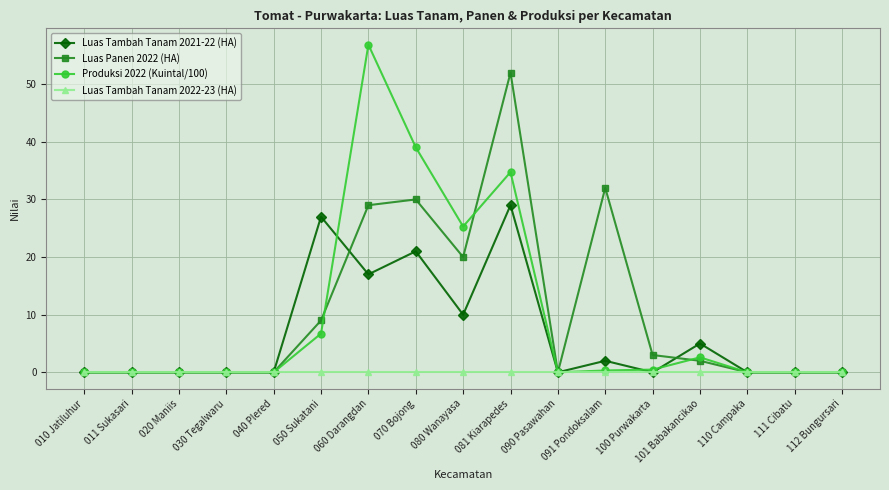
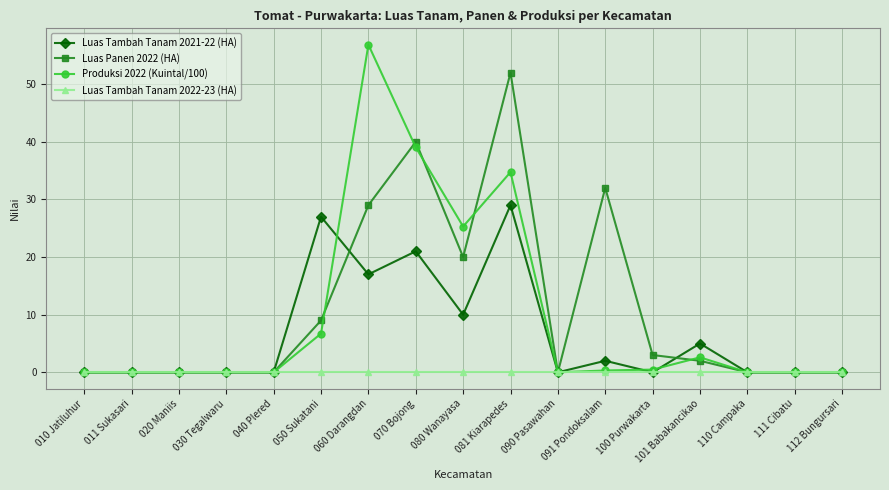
  {
    "Luas Tambah Tanam 2021-22 (HA)": {
      "050 Sukatani": 27,
      "060 Darangdan": 17,
      "070 Bojong": 21,
      "080 Wanayasa": 10,
      "081 Kiarapedes": 29,
      "091 Pondoksalam": 2,
      "101 Babakancikao": 5
    },
    "Luas Panen 2022 (HA)": {
      "050 Sukatani": 9,
      "060 Darangdan": 29,
-     "070 Bojong": 30,
+     "070 Bojong": 40,
      "080 Wanayasa": 20,
      "081 Kiarapedes": 52,
      "091 Pondoksalam": 32,
      "100 Purwakarta": 3,
      "101 Babakancikao": 2
    },
    "Produksi 2022 (Kuintal/100)": {
      "050 Sukatani": 7,
      "060 Darangdan": 57,
      "070 Bojong": 39,
      "080 Wanayasa": 25,
      "081 Kiarapedes": 35,
      "100 Purwakarta": 0,
      "101 Babakancikao": 3
    },
    "Luas Tambah Tanam 2022-23 (HA)": {
      "050 Sukatani": 0,
      "060 Darangdan": 0,
      "070 Bojong": 0,
      "080 Wanayasa": 0,
      "081 Kiarapedes": 0,
      "101 Babakancikao": 0
    }
  }
